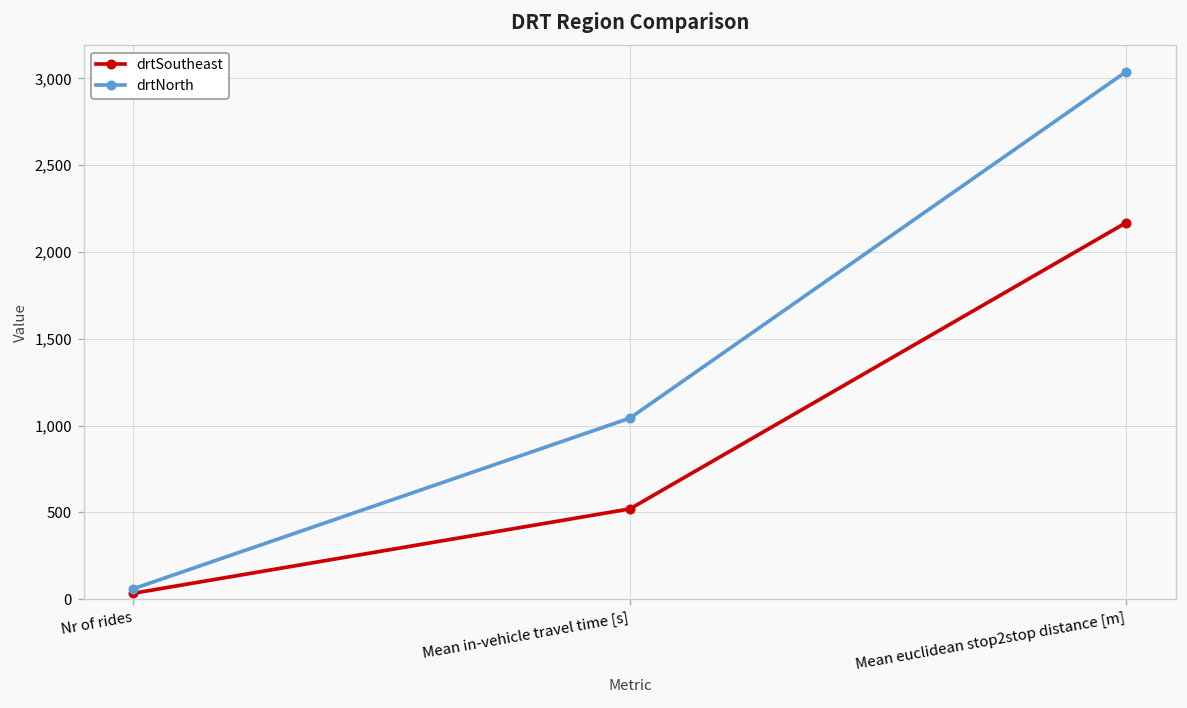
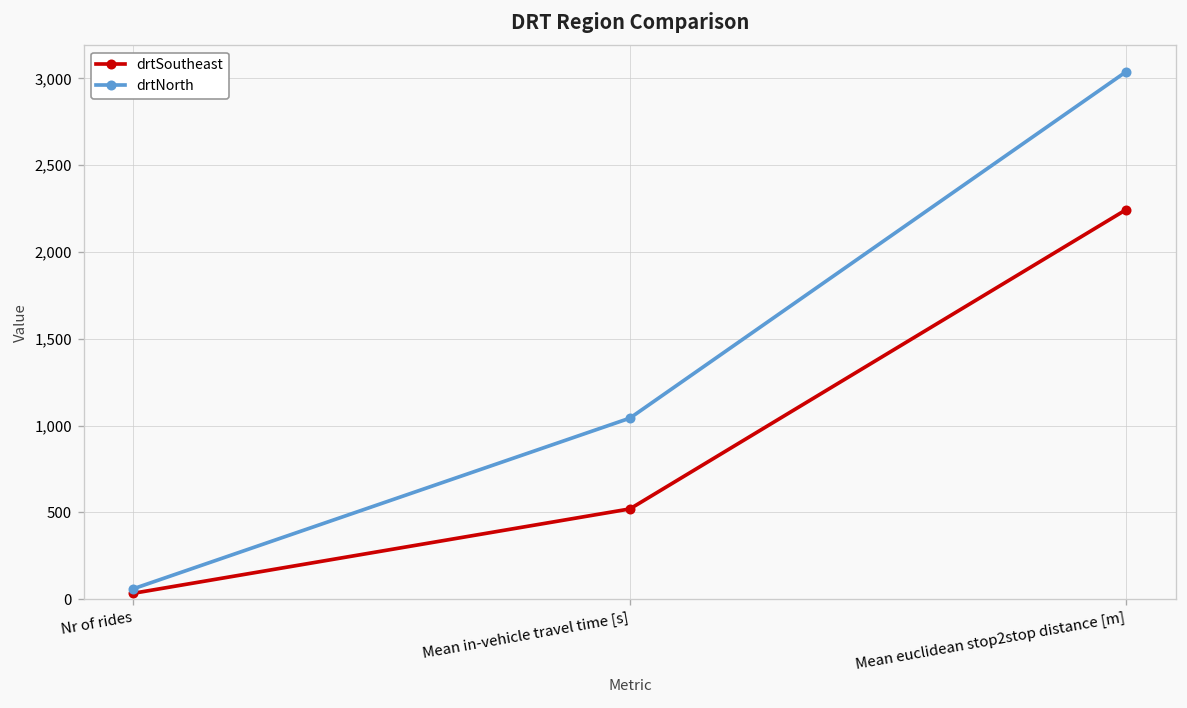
  {
    "drtSoutheast": {
      "Nr of rides": "30",
      "Mean in-vehicle travel time [s]": "520",
-     "Mean euclidean stop2stop distance [m]": "2,170"
+     "Mean euclidean stop2stop distance [m]": "2,250"
    },
    "drtNorth": {
      "Nr of rides": "60",
      "Mean in-vehicle travel time [s]": "1,040",
      "Mean euclidean stop2stop distance [m]": "3,040"
    }
  }
